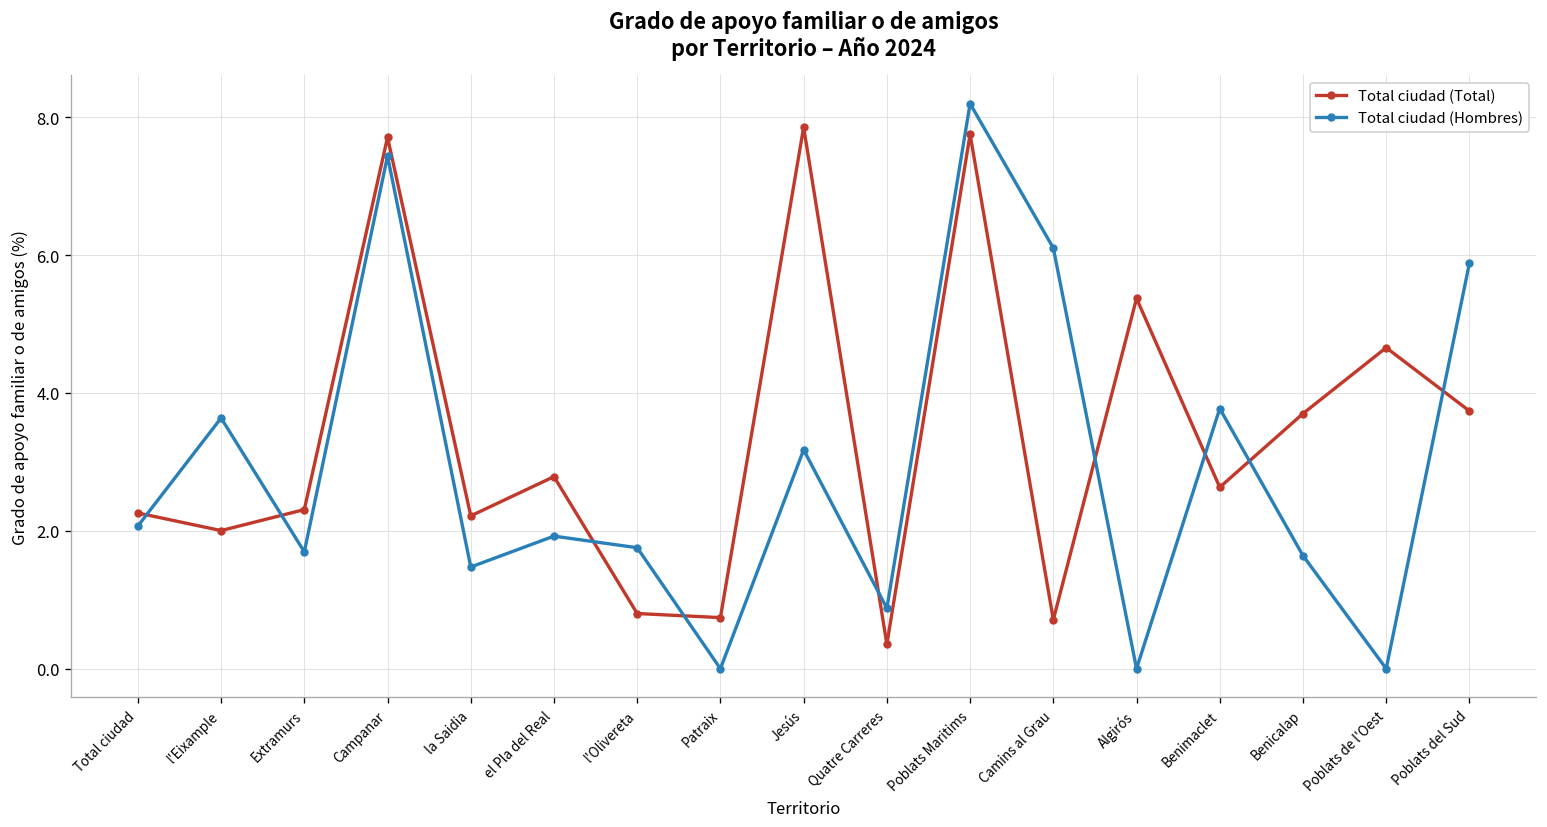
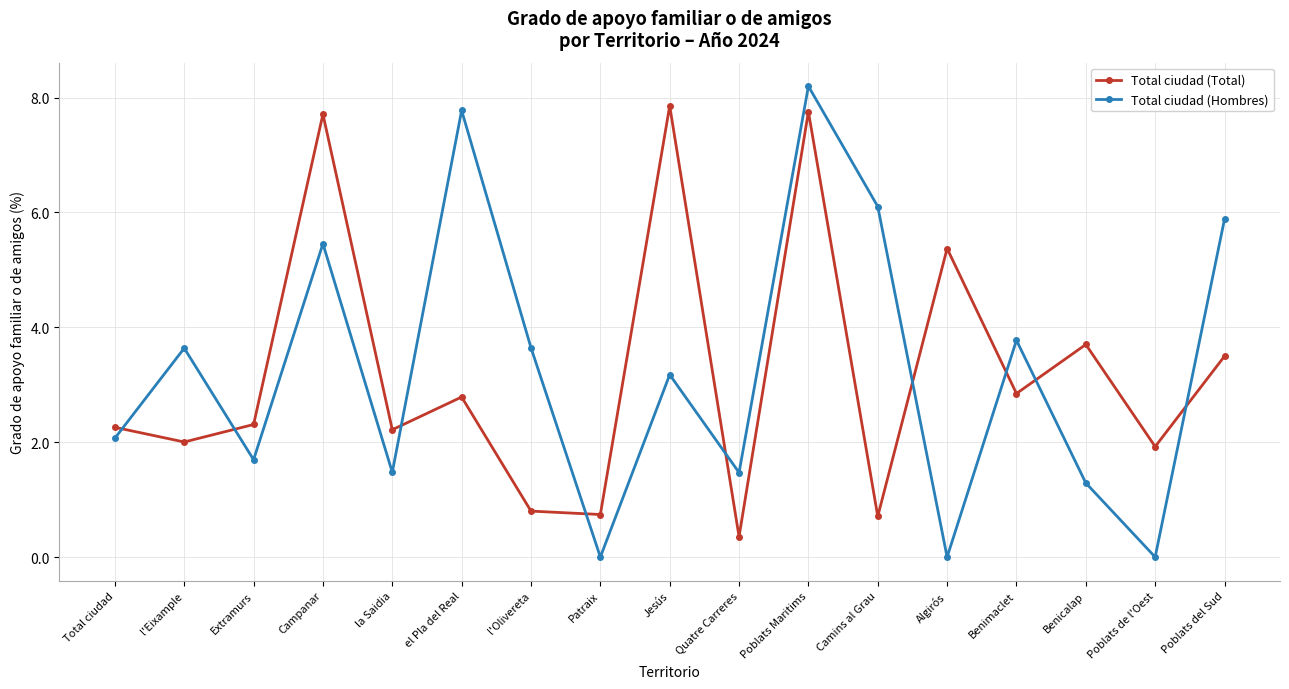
  {
    "Total ciudad (Total)": {
      "Total ciudad": 2.3,
      "l'Eixample": 2.0,
      "Extramurs": 2.3,
      "Campanar": 7.7,
      "la Saidia": 2.2,
      "el Pla del Real": 2.8,
      "l'Olivereta": 0.8,
      "Patraix": 0.7,
      "Jesús": 7.9,
      "Quatre Carreres": 0.4,
      "Poblats Maritims": 7.8,
      "Camins al Grau": 0.7,
      "Algirós": 5.4,
-     "Benimaclet": 2.6,
+     "Benimaclet": 2.8,
      "Benicalap": 3.7,
-     "Poblats de l'Oest": 4.7,
-     "Poblats del Sud": 3.7
+     "Poblats de l'Oest": 1.9,
+     "Poblats del Sud": 3.5
    },
    "Total ciudad (Hombres)": {
      "Total ciudad": 2.1,
      "l'Eixample": 3.6,
      "Extramurs": 1.7,
-     "Campanar": 7.4,
+     "Campanar": 5.5,
      "la Saidia": 1.5,
-     "el Pla del Real": 1.9,
-     "l'Olivereta": 1.8,
+     "el Pla del Real": 7.8,
+     "l'Olivereta": 3.6,
      "Patraix": 0.0,
      "Jesús": 3.2,
-     "Quatre Carreres": 0.9,
+     "Quatre Carreres": 1.5,
      "Poblats Maritims": 8.2,
      "Camins al Grau": 6.1,
      "Algirós": 0.0,
      "Benimaclet": 3.8,
-     "Benicalap": 1.6,
+     "Benicalap": 1.3,
      "Poblats de l'Oest": 0.0,
      "Poblats del Sud": 5.9
    }
  }
